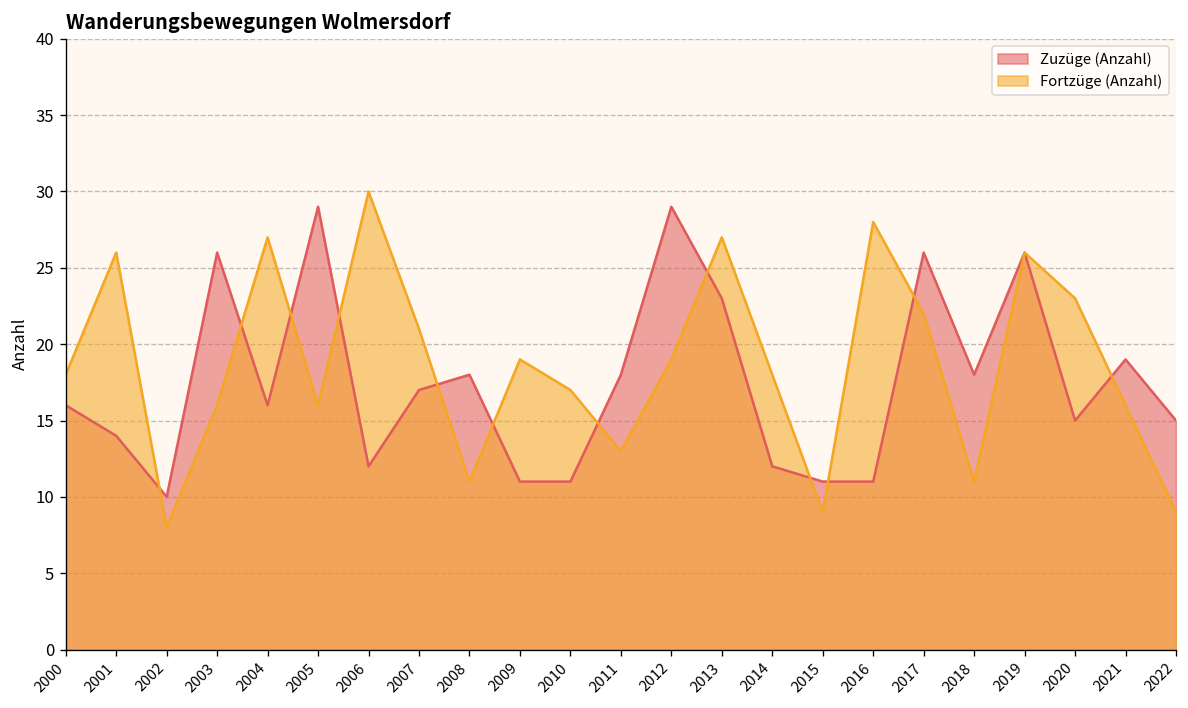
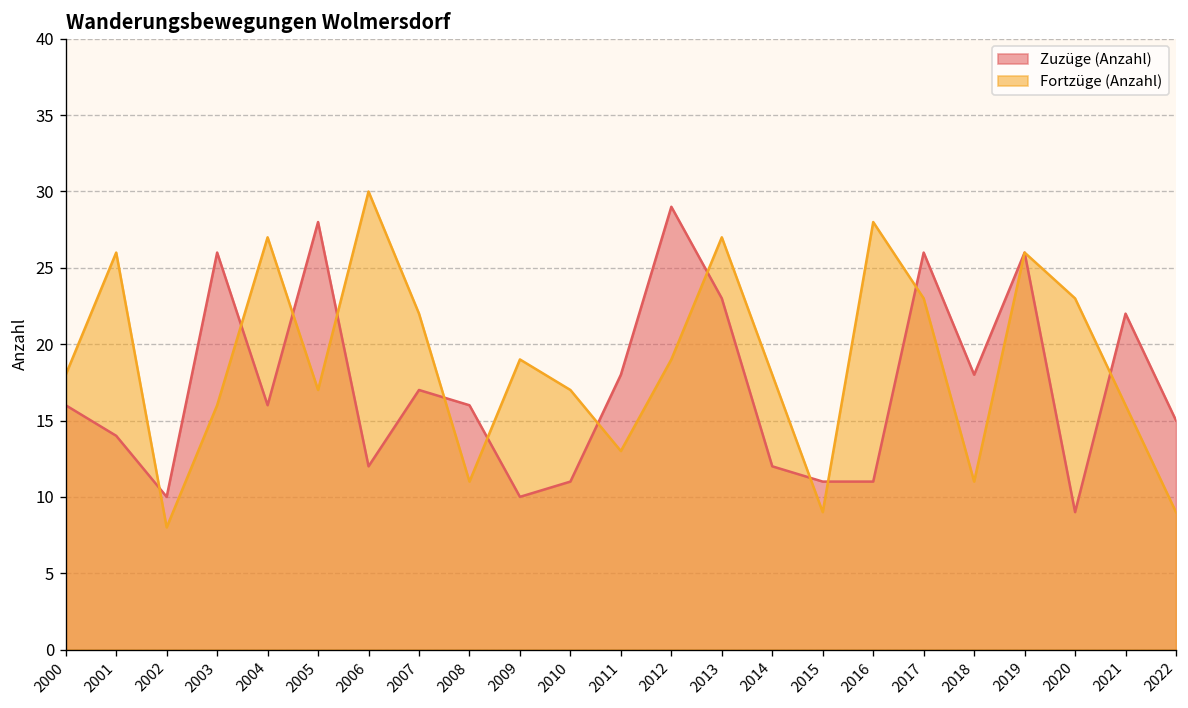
  {
    "Zuzüge (Anzahl)": {
      "2000": 16,
      "2001": 14,
      "2002": 10,
      "2003": 26,
      "2004": 16,
-     "2005": 29,
+     "2005": 28,
      "2006": 12,
      "2007": 17,
-     "2008": 18,
-     "2009": 11,
+     "2008": 16,
+     "2009": 10,
      "2010": 11,
      "2011": 18,
      "2012": 29,
      "2013": 23,
      "2014": 12,
      "2015": 11,
      "2016": 11,
      "2017": 26,
      "2018": 18,
-     "2020": 15,
-     "2021": 19,
+     "2020": 9,
+     "2021": 22,
      "2022": 15
    },
    "Fortzüge (Anzahl)": {
      "2000": 18,
      "2001": 26,
      "2002": 8,
      "2003": 16,
      "2004": 27,
-     "2005": 16,
+     "2005": 17,
      "2006": 30,
-     "2007": 21,
+     "2007": 22,
      "2008": 11,
      "2009": 19,
      "2010": 17,
      "2011": 13,
      "2012": 19,
      "2013": 27,
      "2014": 18,
      "2015": 9,
      "2016": 28,
-     "2017": 22,
+     "2017": 23,
      "2018": 11,
      "2020": 23,
      "2021": 16,
      "2022": 9
    }
  }
